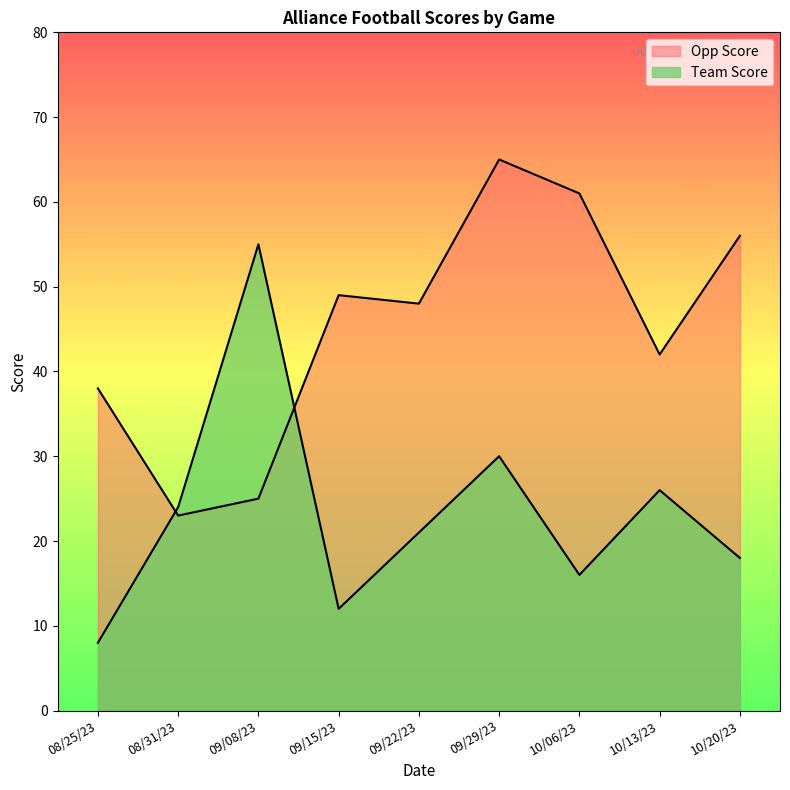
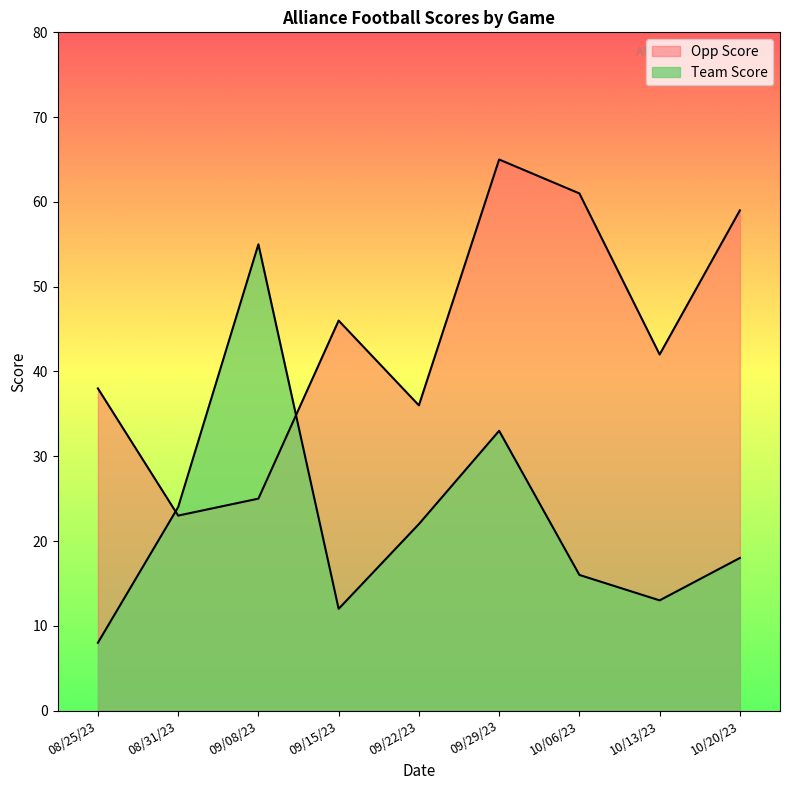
  {
    "Opp Score": {
      "08/25/23": 38,
      "08/31/23": 23,
      "09/08/23": 25,
-     "09/15/23": 49,
-     "09/22/23": 48,
+     "09/15/23": 46,
+     "09/22/23": 36,
      "09/29/23": 65,
      "10/06/23": 61,
      "10/13/23": 42,
-     "10/20/23": 56
+     "10/20/23": 59
    },
    "Team Score": {
      "08/25/23": 8,
      "08/31/23": 24,
      "09/08/23": 55,
      "09/15/23": 12,
-     "09/22/23": 21,
-     "09/29/23": 30,
+     "09/22/23": 22,
+     "09/29/23": 33,
      "10/06/23": 16,
-     "10/13/23": 26,
+     "10/13/23": 13,
      "10/20/23": 18
    }
  }
